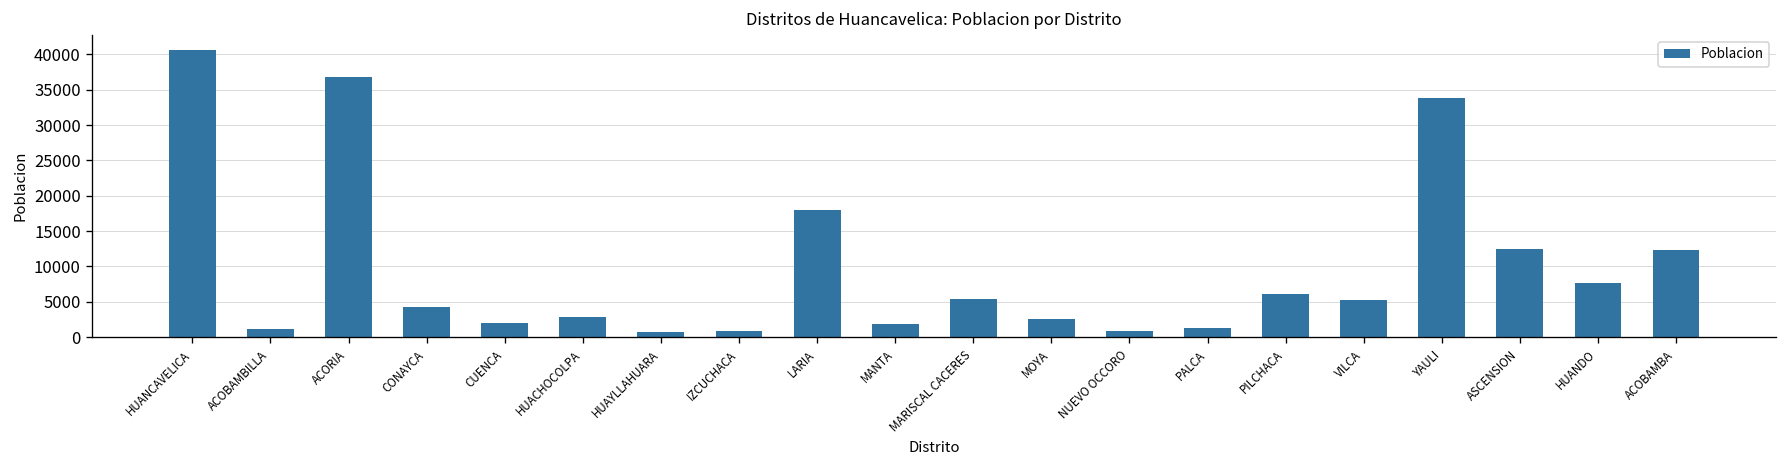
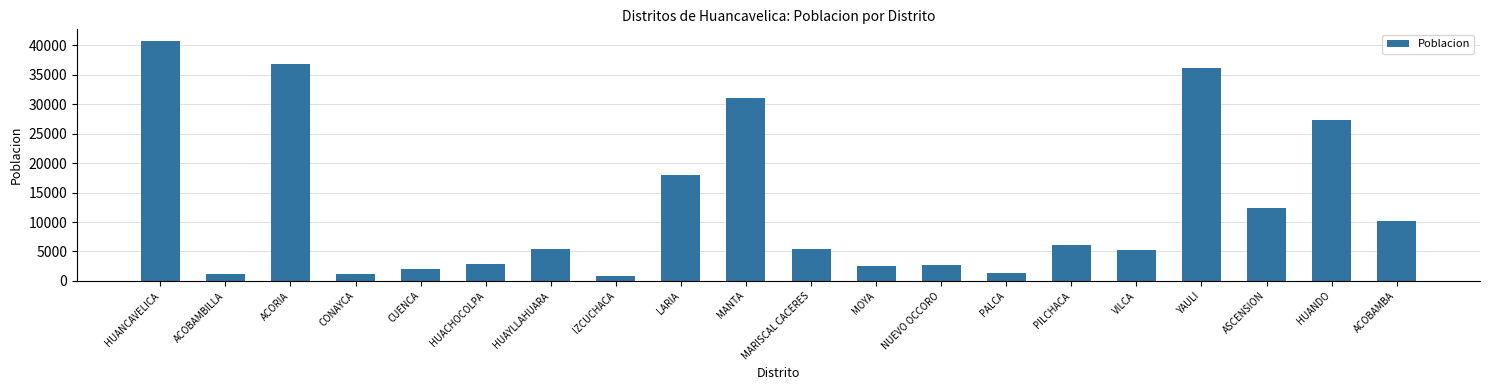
  {
    "HUANCAVELICA": 41000,
    "ACOBAMBILLA": 1000,
    "ACORIA": 37000,
-   "CONAYCA": 4000,
+   "CONAYCA": 1000,
    "CUENCA": 2000,
    "HUACHOCOLPA": 3000,
-   "HUAYLLAHUARA": 1000,
+   "HUAYLLAHUARA": 5000,
    "IZCUCHACA": 1000,
    "LARIA": 18000,
-   "MANTA": 2000,
+   "MANTA": 31000,
    "MARISCAL CACERES": 5000,
    "MOYA": 3000,
-   "NUEVO OCCORO": 1000,
+   "NUEVO OCCORO": 3000,
    "PALCA": 1000,
    "PILCHACA": 6000,
    "VILCA": 5000,
-   "YAULI": 34000,
+   "YAULI": 36000,
    "ASCENSION": 12000,
-   "HUANDO": 8000,
-   "ACOBAMBA": 12000
+   "HUANDO": 27000,
+   "ACOBAMBA": 10000
  }
